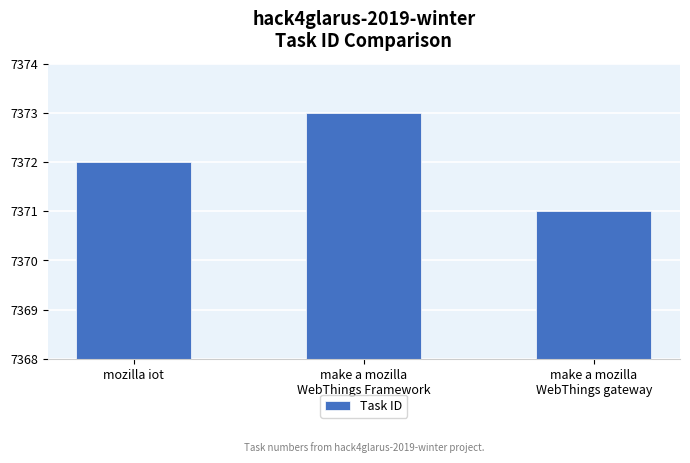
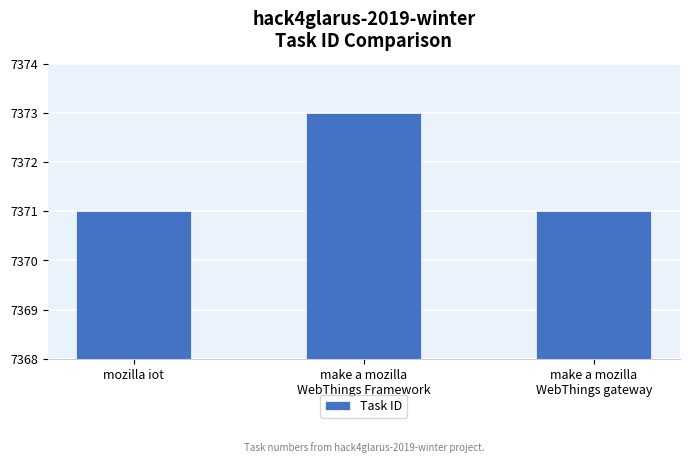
  {
-   "mozilla iot": 7372,
+   "mozilla iot": 7371,
    "make a mozilla WebThings Framework": 7373,
    "make a mozilla WebThings gateway": 7371
  }
